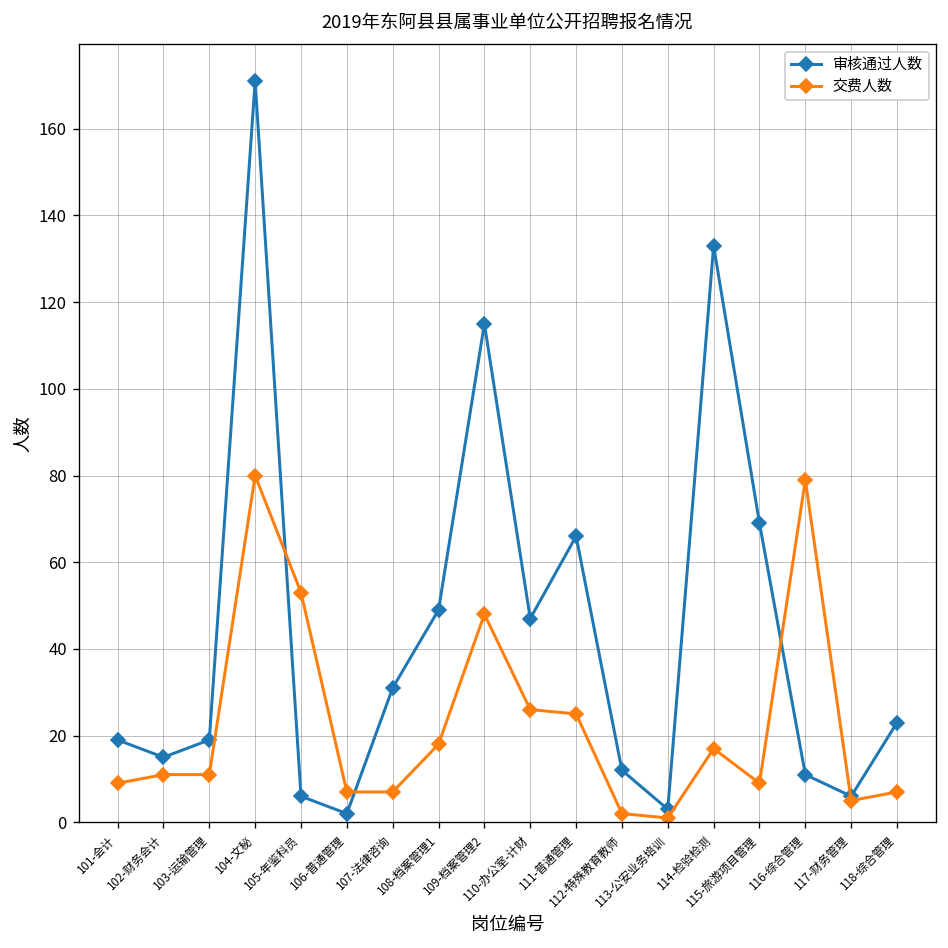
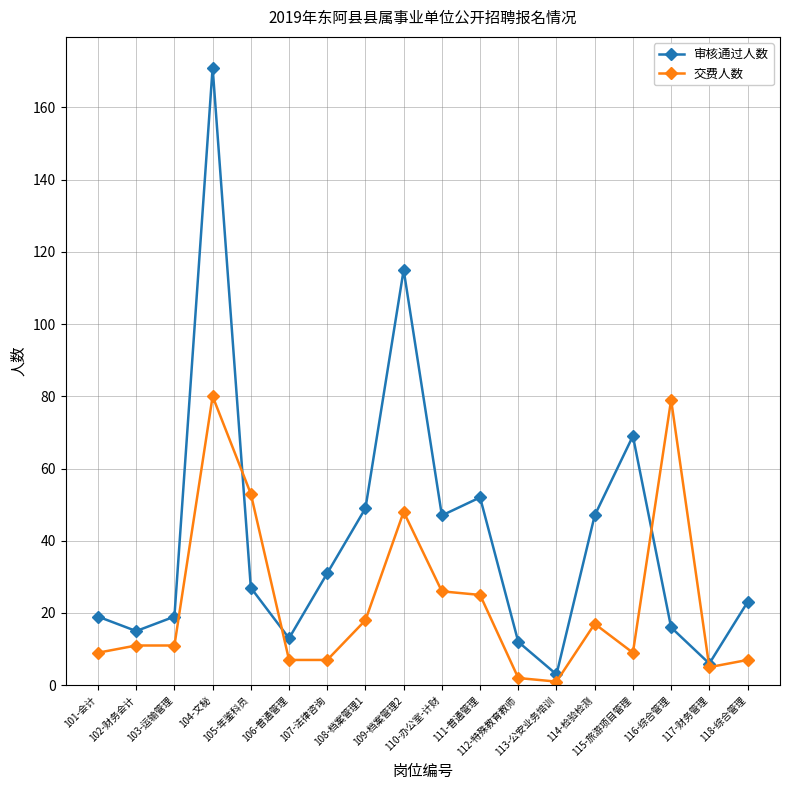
  {
    "审核通过人数": {
      "101-会计": 19,
      "102-财务会计": 15,
      "103-运输管理": 19,
      "104-文秘": 171,
-     "105-年鉴科员": 6,
-     "106-普通管理": 2,
+     "105-年鉴科员": 27,
+     "106-普通管理": 13,
      "107-法律咨询": 31,
      "108-档案管理1": 49,
      "109-档案管理2": 115,
      "110-办公室-计财": 47,
-     "111-普通管理": 66,
+     "111-普通管理": 52,
      "112-特殊教育教师": 12,
      "113-公安业务培训": 3,
-     "114-检验检测": 133,
+     "114-检验检测": 47,
      "115-旅游项目管理": 69,
-     "116-综合管理": 11,
+     "116-综合管理": 16,
      "117-财务管理": 6,
      "118-综合管理": 23
    },
    "交费人数": {
      "101-会计": 9,
      "102-财务会计": 11,
      "103-运输管理": 11,
      "104-文秘": 80,
      "105-年鉴科员": 53,
      "106-普通管理": 7,
      "107-法律咨询": 7,
      "108-档案管理1": 18,
      "109-档案管理2": 48,
      "110-办公室-计财": 26,
      "111-普通管理": 25,
      "112-特殊教育教师": 2,
      "113-公安业务培训": 1,
      "114-检验检测": 17,
      "115-旅游项目管理": 9,
      "116-综合管理": 79,
      "117-财务管理": 5,
      "118-综合管理": 7
    }
  }
